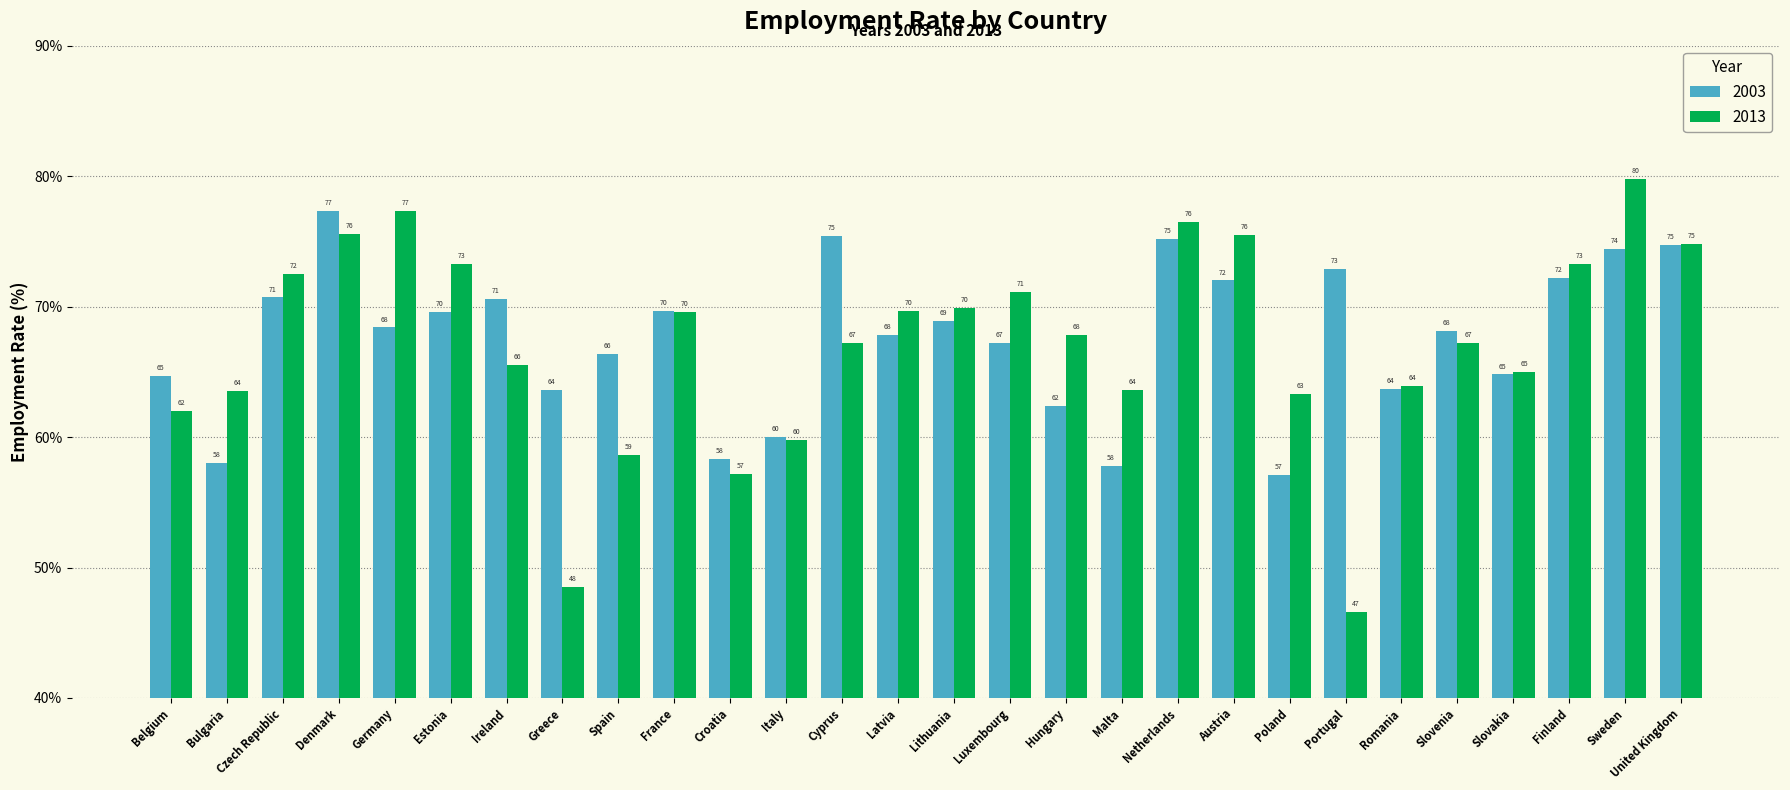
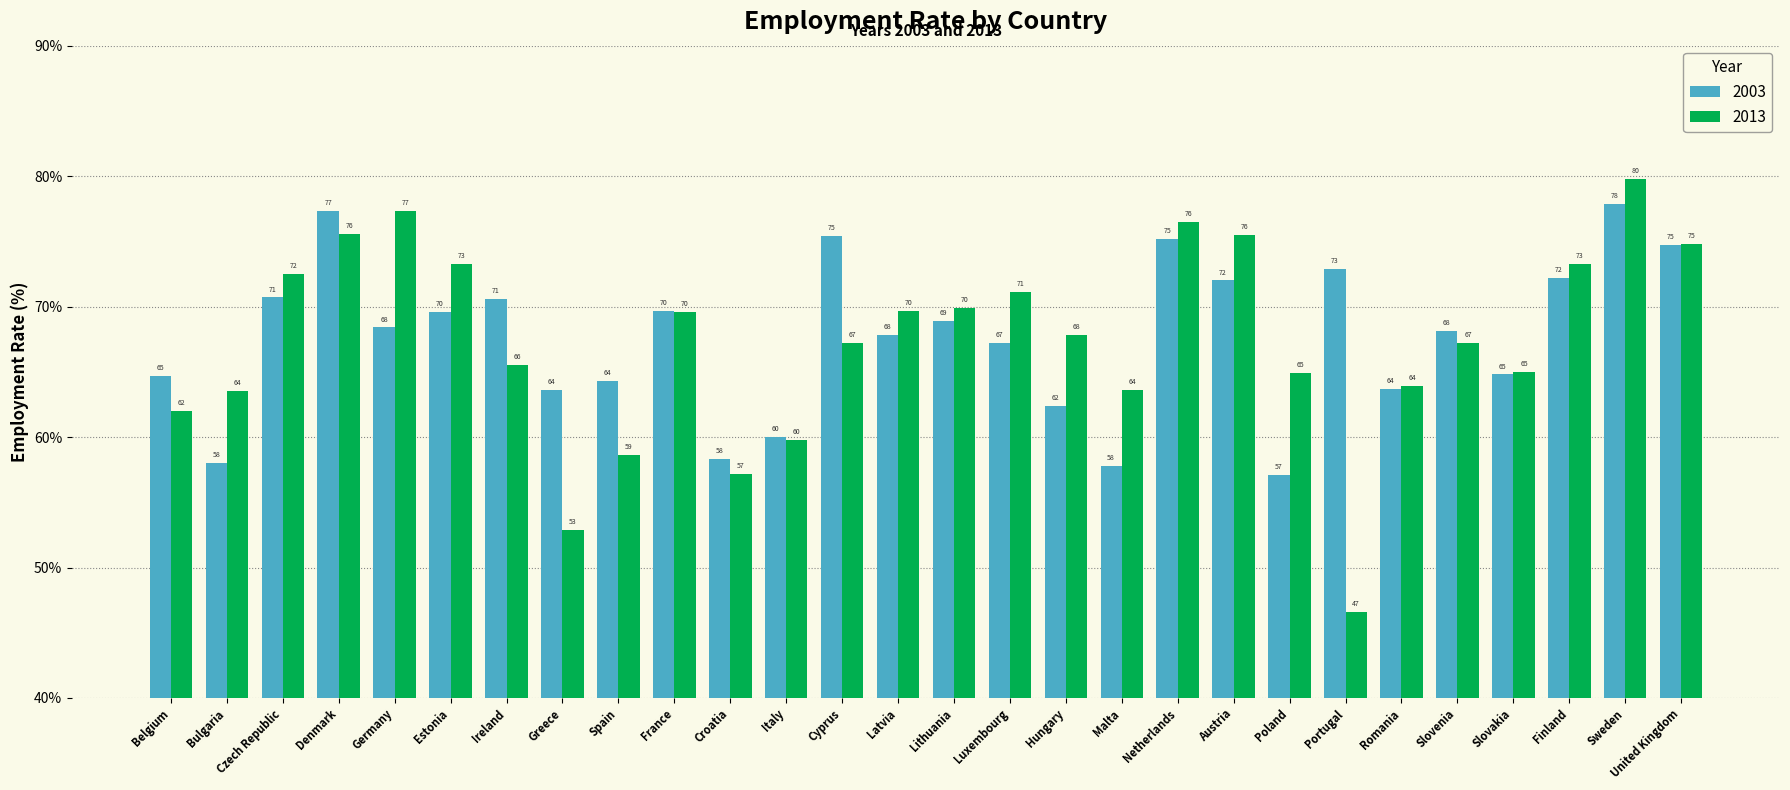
  {
    "2003": {
      "Belgium": 65,
      "Bulgaria": 58,
      "Czech Republic": 71,
      "Denmark": 77,
      "Germany": 68,
      "Estonia": 70,
      "Ireland": 71,
      "Greece": 64,
-     "Spain": 66,
+     "Spain": 64,
      "France": 70,
      "Croatia": 58,
      "Italy": 60,
      "Cyprus": 75,
      "Latvia": 68,
      "Lithuania": 69,
      "Luxembourg": 67,
      "Hungary": 62,
      "Malta": 58,
      "Netherlands": 75,
      "Austria": 72,
      "Poland": 57,
      "Portugal": 73,
      "Romania": 64,
      "Slovenia": 68,
      "Slovakia": 65,
      "Finland": 72,
-     "Sweden": 74,
+     "Sweden": 78,
      "United Kingdom": 75
    },
    "2013": {
      "Belgium": 62,
      "Bulgaria": 64,
      "Czech Republic": 72,
      "Denmark": 76,
      "Germany": 77,
      "Estonia": 73,
      "Ireland": 66,
-     "Greece": 48,
+     "Greece": 53,
      "Spain": 59,
      "France": 70,
      "Croatia": 57,
      "Italy": 60,
      "Cyprus": 67,
      "Latvia": 70,
      "Lithuania": 70,
      "Luxembourg": 71,
      "Hungary": 68,
      "Malta": 64,
      "Netherlands": 76,
      "Austria": 76,
-     "Poland": 63,
+     "Poland": 65,
      "Portugal": 47,
      "Romania": 64,
      "Slovenia": 67,
      "Slovakia": 65,
      "Finland": 73,
      "Sweden": 80,
      "United Kingdom": 75
    }
  }
